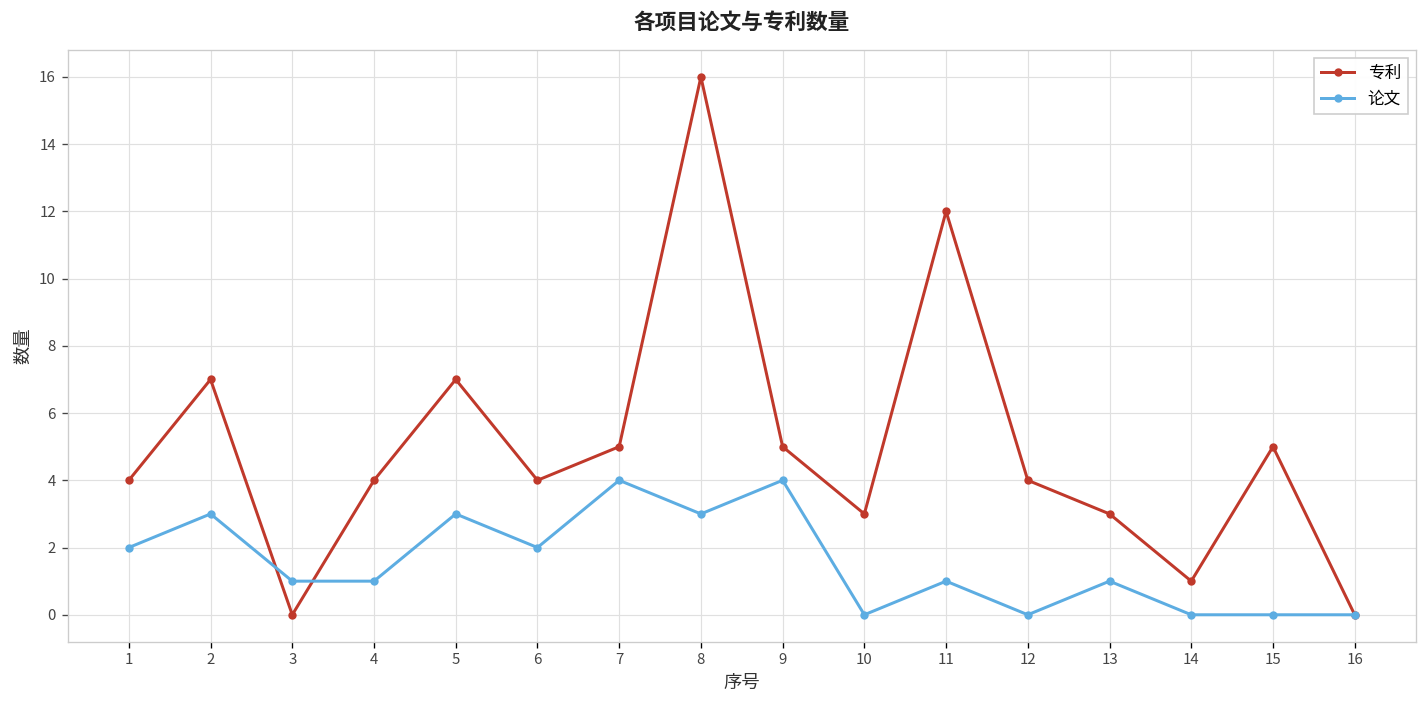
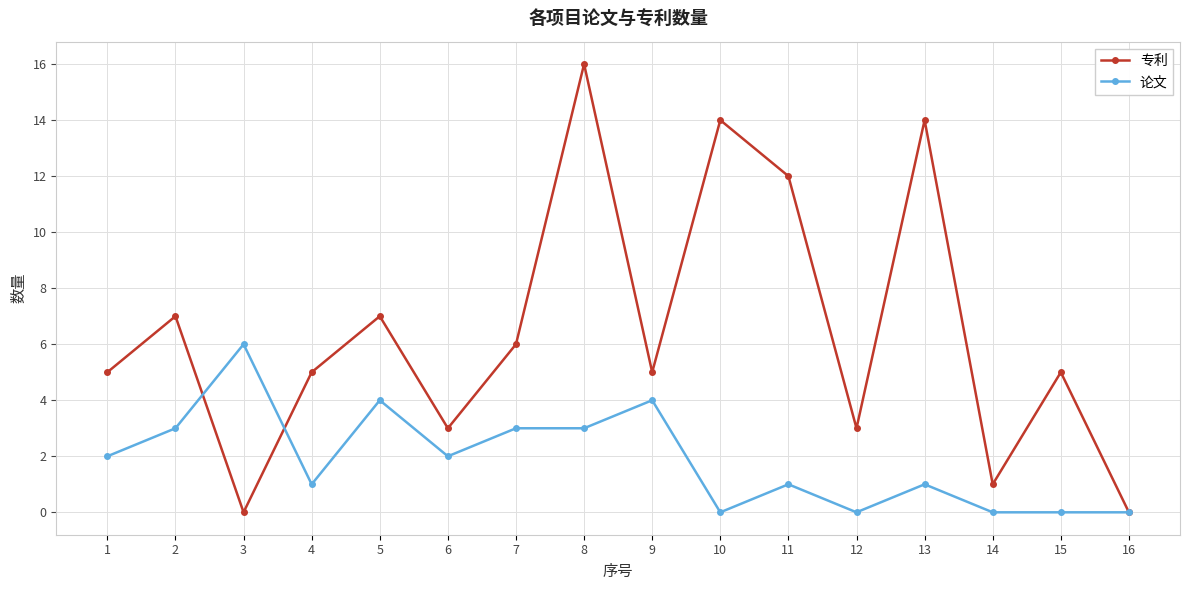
  {
    "专利": {
-     "1": 4,
+     "1": 5,
      "2": 7,
      "3": 0,
-     "4": 4,
+     "4": 5,
      "5": 7,
-     "6": 4,
-     "7": 5,
+     "6": 3,
+     "7": 6,
      "8": 16,
      "9": 5,
-     "10": 3,
+     "10": 14,
      "11": 12,
-     "12": 4,
-     "13": 3,
+     "12": 3,
+     "13": 14,
      "14": 1,
      "15": 5
    },
    "论文": {
      "1": 2,
      "2": 3,
-     "3": 1,
+     "3": 6,
      "4": 1,
-     "5": 3,
+     "5": 4,
      "6": 2,
-     "7": 4,
+     "7": 3,
      "8": 3,
      "9": 4,
      "10": 0,
      "11": 1,
      "12": 0,
      "13": 1,
      "14": 0,
      "15": 0
    }
  }
